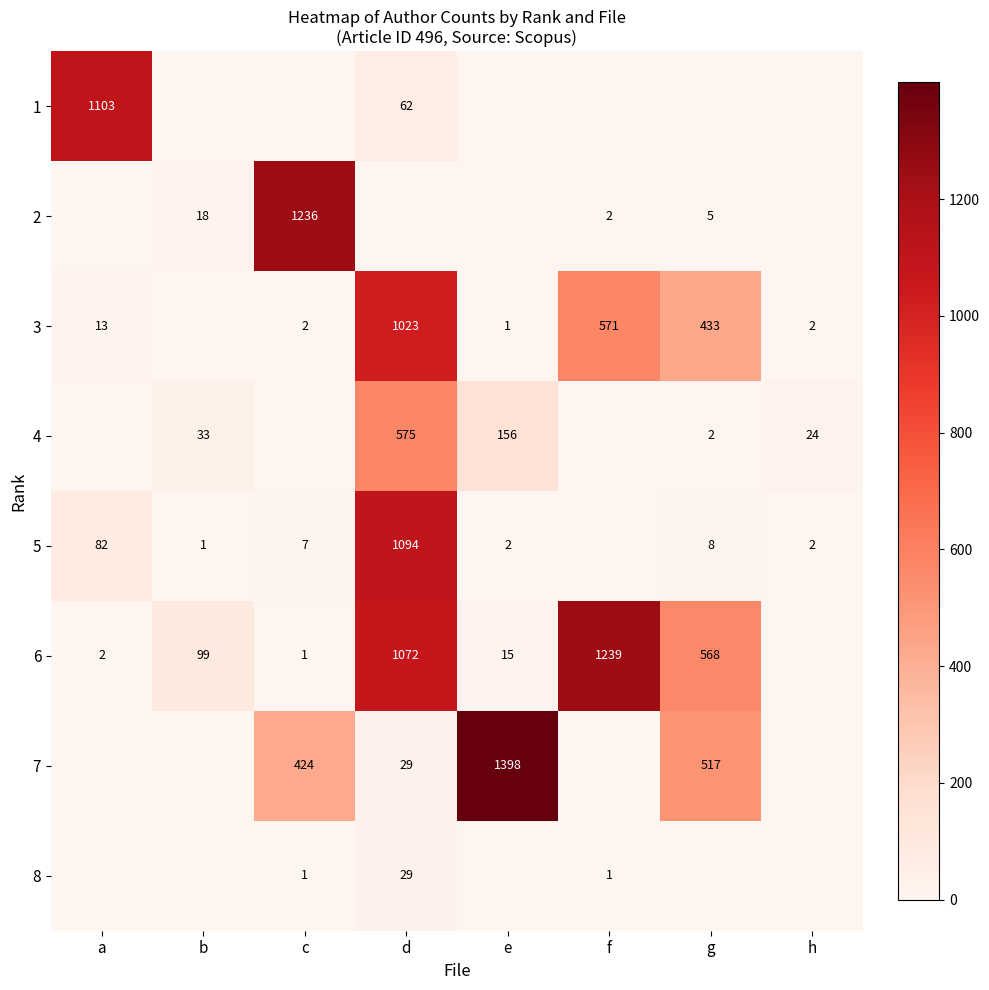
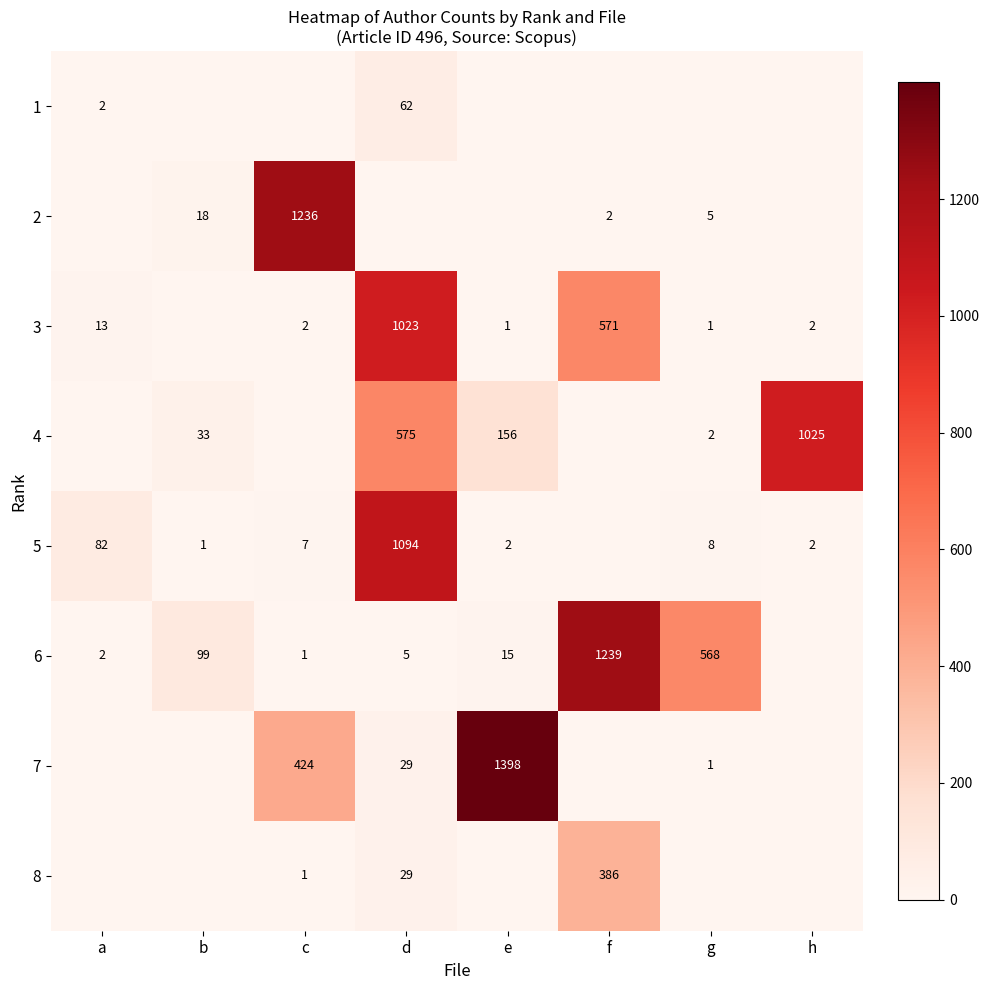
  {
    "1": {
-     "a": 1103,
+     "a": 2,
      "d": 62
    },
    "2": {
      "b": 18,
      "c": 1236,
      "f": 2,
      "g": 5
    },
    "3": {
      "a": 13,
      "c": 2,
      "d": 1023,
      "e": 1,
      "f": 571,
-     "g": 433,
+     "g": 1,
      "h": 2
    },
    "4": {
      "b": 33,
      "d": 575,
      "e": 156,
      "g": 2,
-     "h": 24
+     "h": 1025
    },
    "5": {
      "a": 82,
      "b": 1,
      "c": 7,
      "d": 1094,
      "e": 2,
      "g": 8,
      "h": 2
    },
    "6": {
      "a": 2,
      "b": 99,
      "c": 1,
-     "d": 1072,
+     "d": 5,
      "e": 15,
      "f": 1239,
      "g": 568
    },
    "7": {
      "c": 424,
      "d": 29,
      "e": 1398,
-     "g": 517
+     "g": 1
    },
    "8": {
      "c": 1,
      "d": 29,
-     "f": 1
+     "f": 386
    }
  }
